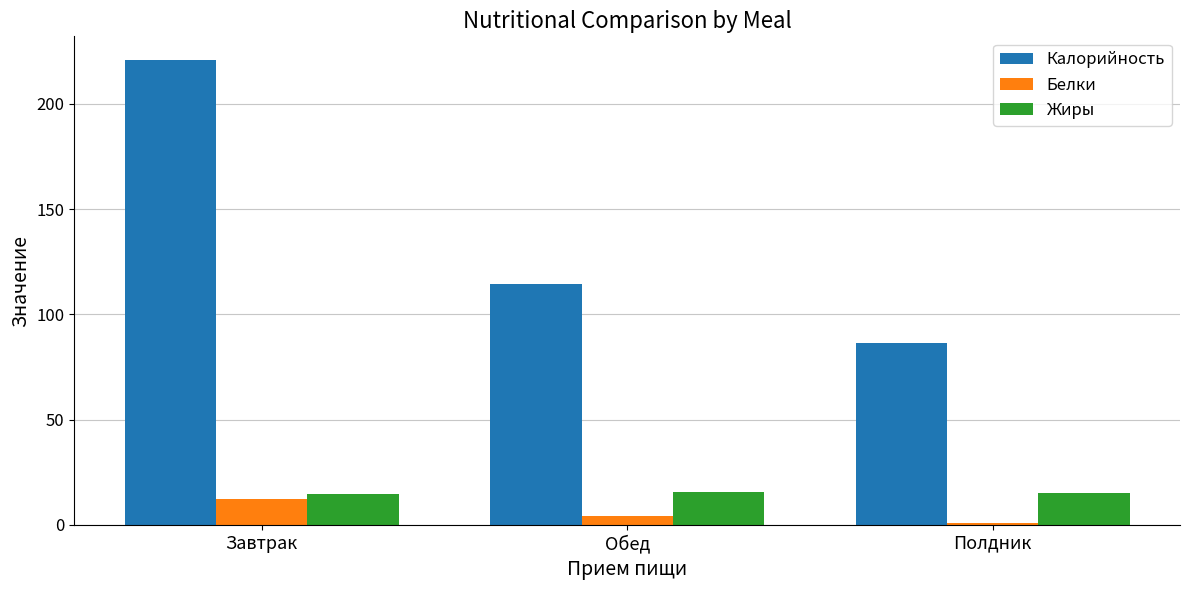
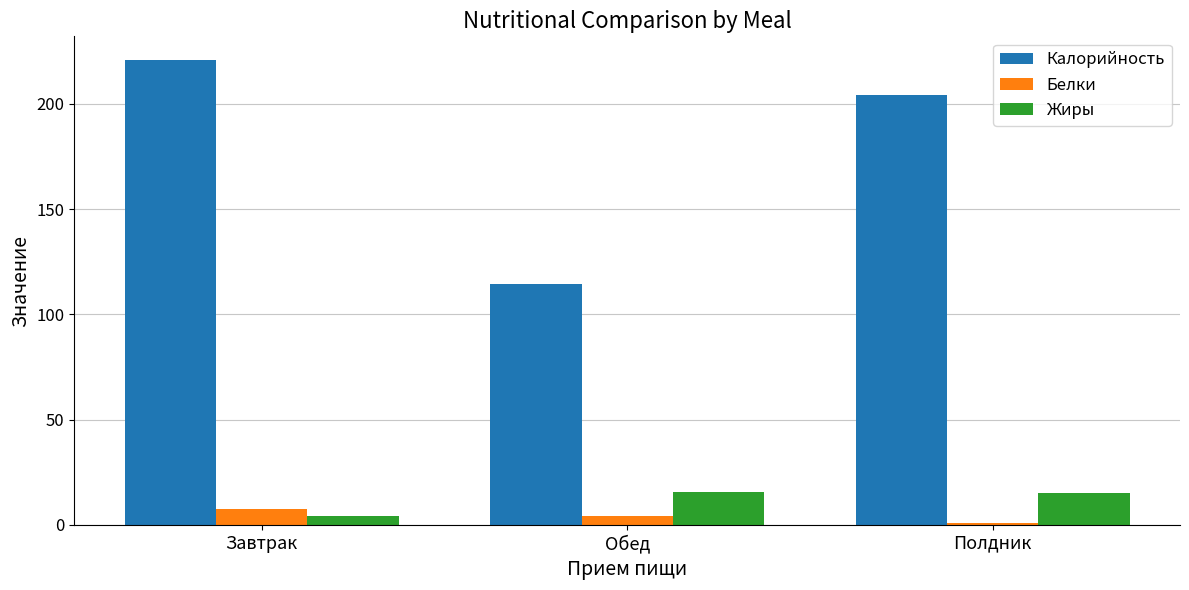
  {
    "Калорийность": {
      "Завтрак": 221,
      "Обед": 114,
-     "Полдник": 87
+     "Полдник": 204
    },
    "Белки": {
-     "Завтрак": 12,
+     "Завтрак": 7,
      "Обед": 4
    },
    "Жиры": {
-     "Завтрак": 15,
+     "Завтрак": 4,
      "Обед": 16,
      "Полдник": 15
    }
  }
